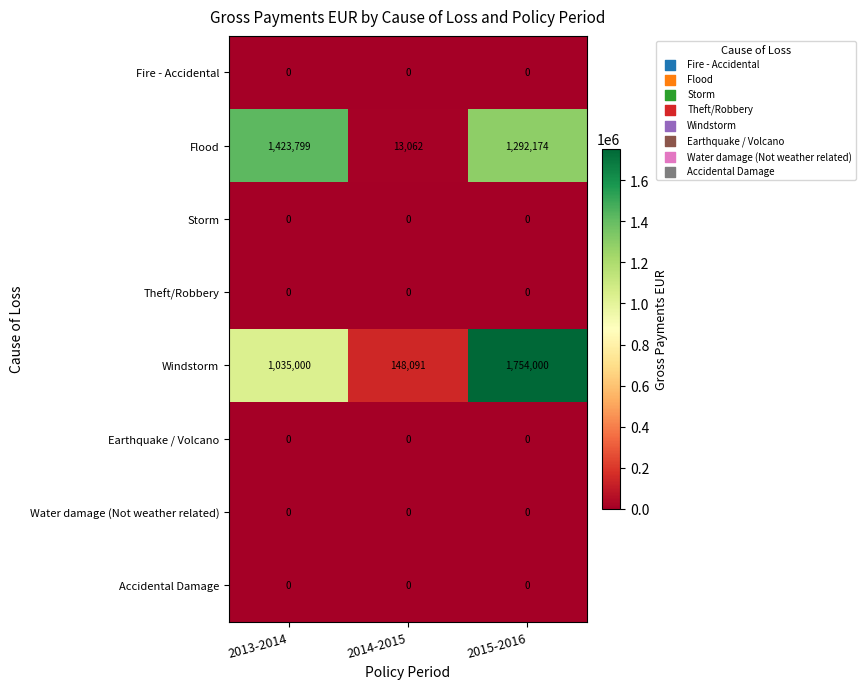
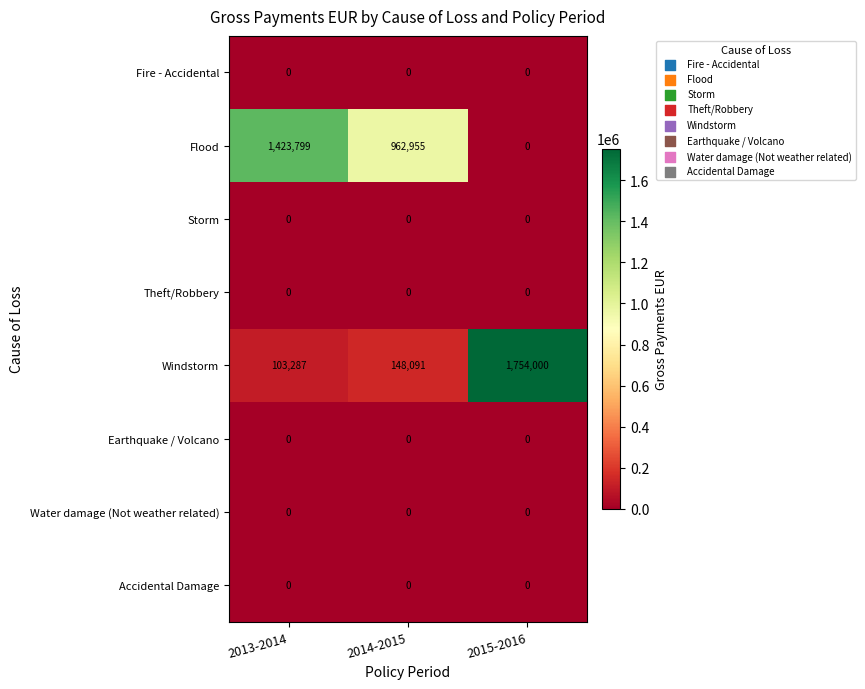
  {
    "Fire - Accidental": {
      "2013-2014": "0",
      "2014-2015": "0",
      "2015-2016": "0"
    },
    "Flood": {
      "2013-2014": "1,423,799",
-     "2014-2015": "13,062",
-     "2015-2016": "1,292,174"
+     "2014-2015": "962,955",
+     "2015-2016": "0"
    },
    "Storm": {
      "2013-2014": "0",
      "2014-2015": "0",
      "2015-2016": "0"
    },
    "Theft/Robbery": {
      "2013-2014": "0",
      "2014-2015": "0",
      "2015-2016": "0"
    },
    "Windstorm": {
-     "2013-2014": "1,035,000",
+     "2013-2014": "103,287",
      "2014-2015": "148,091",
      "2015-2016": "1,754,000"
    },
    "Earthquake / Volcano": {
      "2013-2014": "0",
      "2014-2015": "0",
      "2015-2016": "0"
    },
    "Water damage (Not weather related)": {
      "2013-2014": "0",
      "2014-2015": "0",
      "2015-2016": "0"
    },
    "Accidental Damage": {
      "2013-2014": "0",
      "2014-2015": "0",
      "2015-2016": "0"
    }
  }
